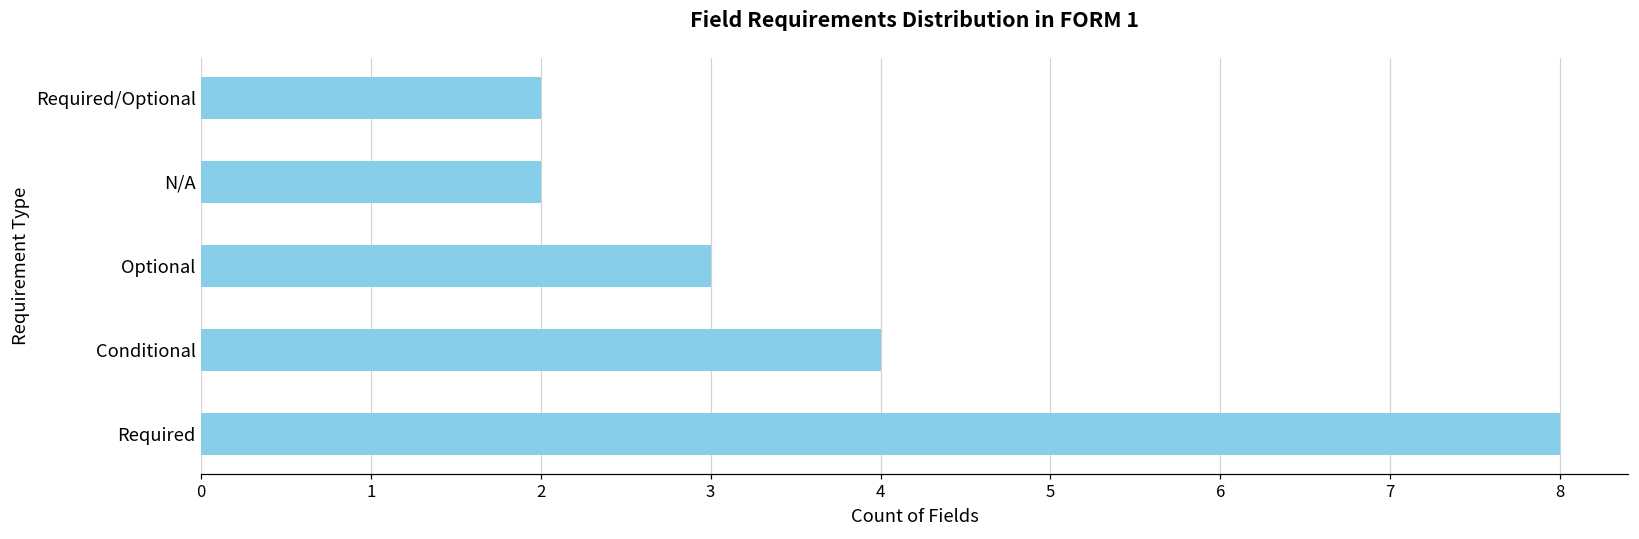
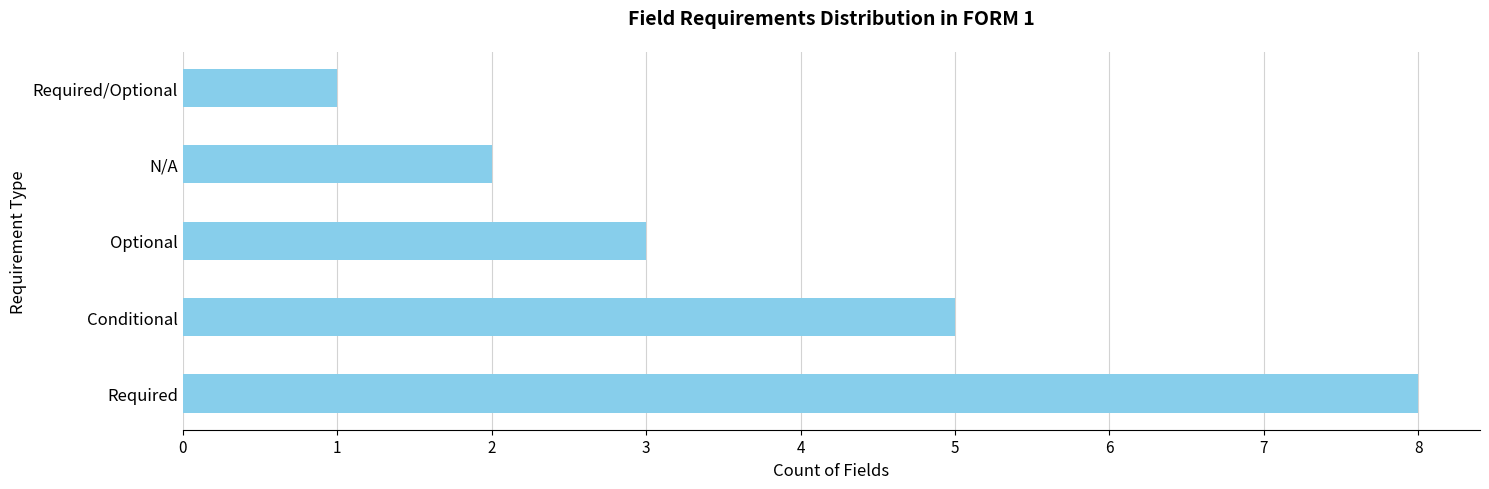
  {
-   "Required/Optional": 2,
+   "Required/Optional": 1,
    "N/A": 2,
    "Optional": 3,
-   "Conditional": 4,
+   "Conditional": 5,
    "Required": 8
  }
